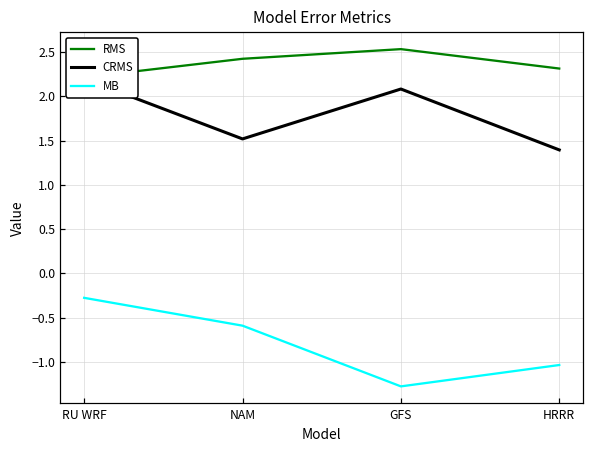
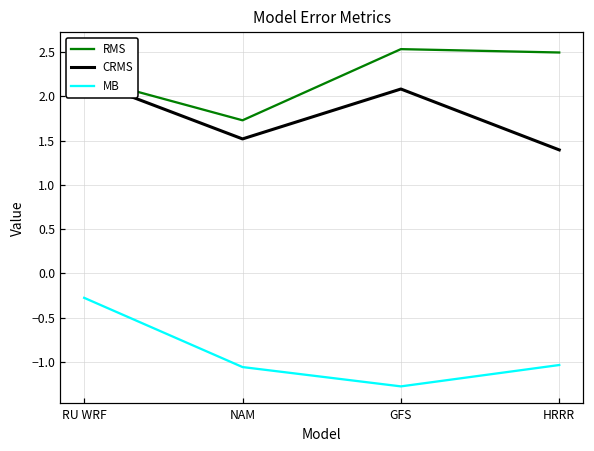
  {
    "RMS": {
-     "NAM": 2.4,
+     "NAM": 1.7,
      "GFS": 2.5,
-     "HRRR": 2.3
+     "HRRR": 2.5
    },
    "CRMS": {
      "NAM": 1.5,
      "GFS": 2.1,
      "HRRR": 1.4
    },
    "MB": {
      "RU WRF": -0.3,
-     "NAM": -0.6,
+     "NAM": -1.1,
      "GFS": -1.3,
      "HRRR": -1.0
    }
  }
